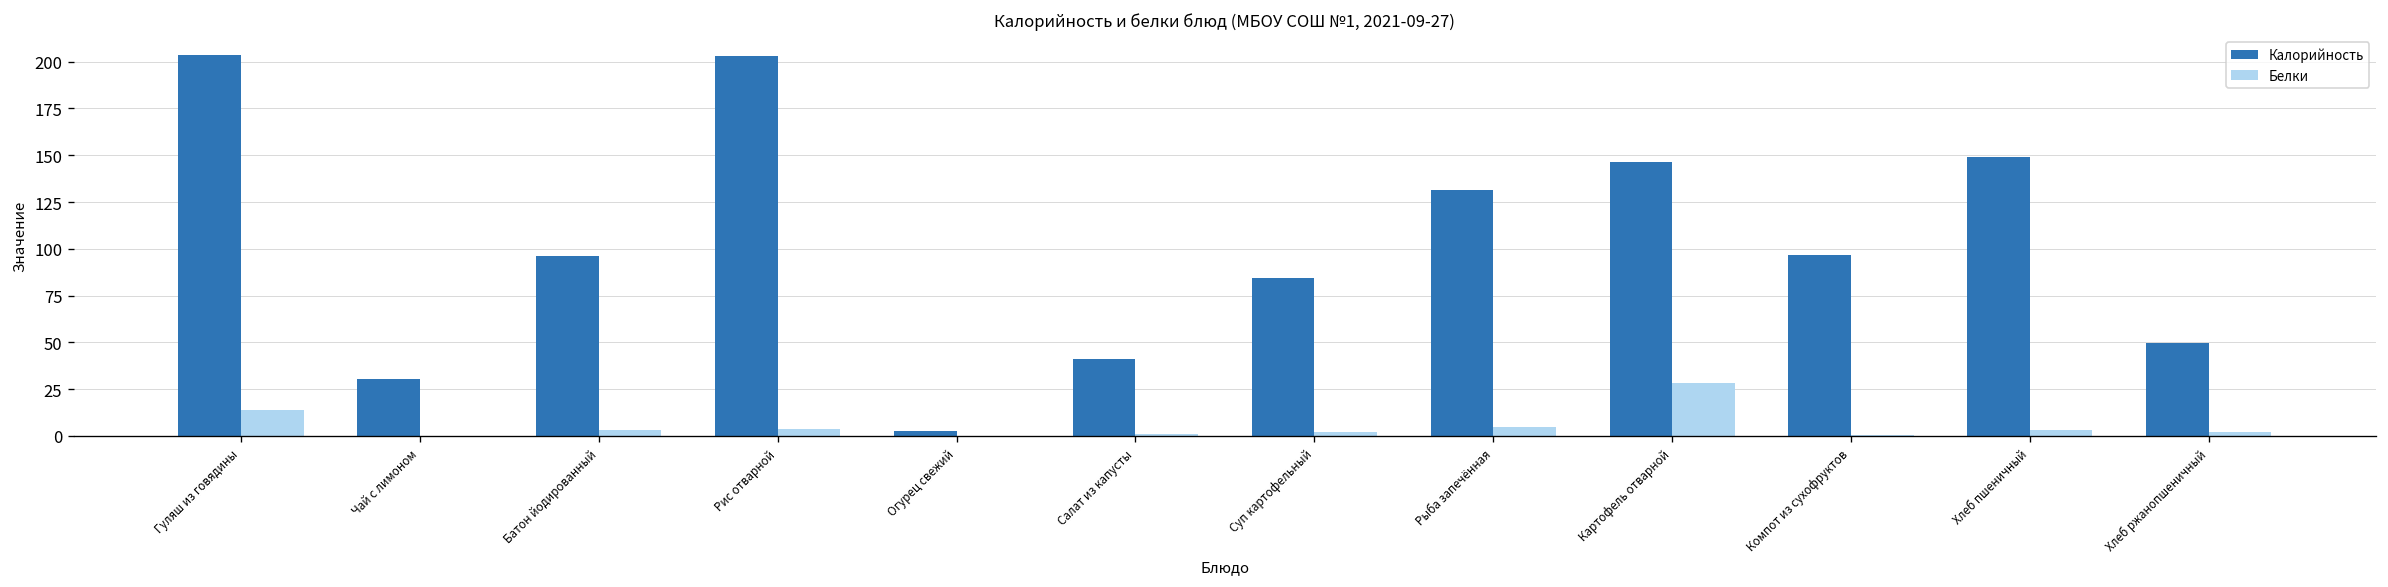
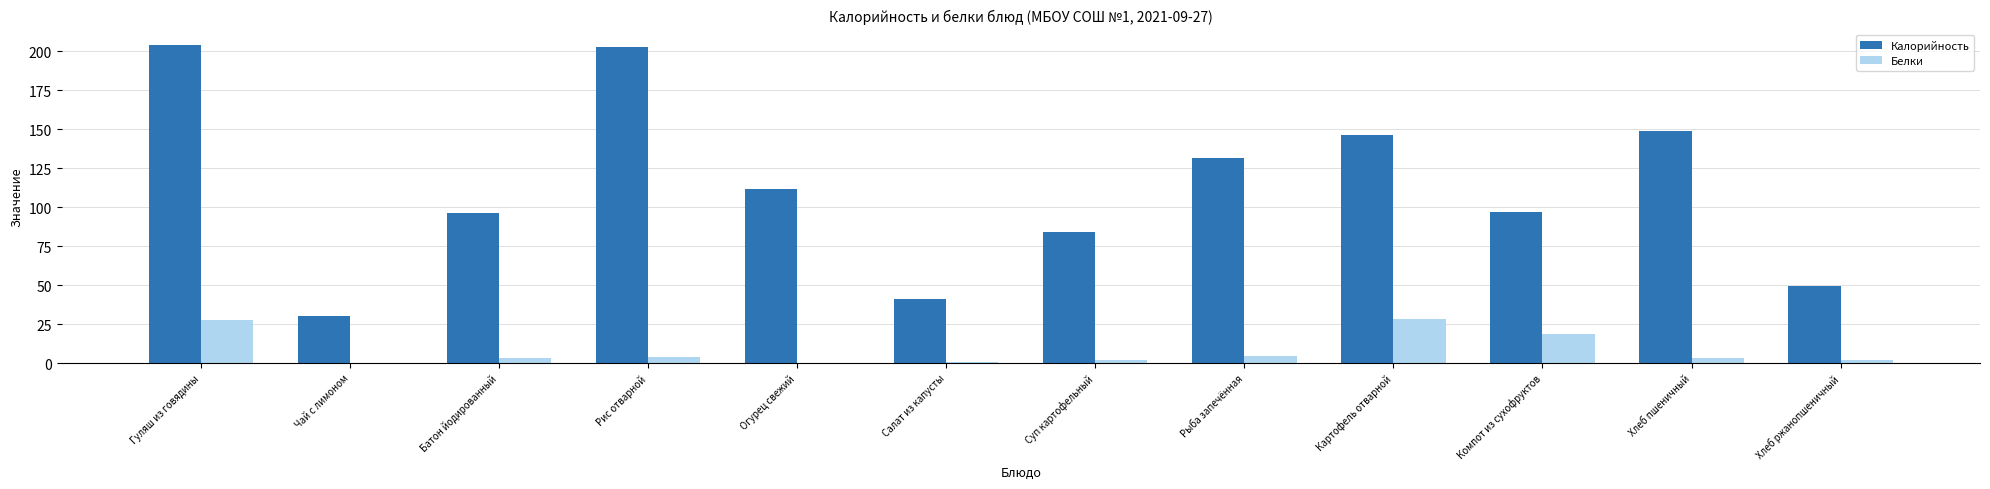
  {
    "Калорийность": {
      "Гуляш из говядины": 204,
      "Чай с лимоном": 30,
      "Батон йодированный": 96,
      "Рис отварной": 203,
-     "Огурец свежий": 2,
+     "Огурец свежий": 112,
      "Салат из капусты": 41,
      "Суп картофельный": 84,
      "Рыба запечённая": 132,
      "Картофель отварной": 146,
      "Компот из сухофруктов": 97,
      "Хлеб пшеничный": 149,
      "Хлеб ржанопшеничный": 50
    },
    "Белки": {
-     "Гуляш из говядины": 14,
+     "Гуляш из говядины": 28,
      "Батон йодированный": 3,
      "Рис отварной": 4,
      "Суп картофельный": 2,
      "Рыба запечённая": 5,
      "Картофель отварной": 28,
-     "Компот из сухофруктов": 1,
+     "Компот из сухофруктов": 19,
      "Хлеб пшеничный": 3,
      "Хлеб ржанопшеничный": 2
    }
  }
